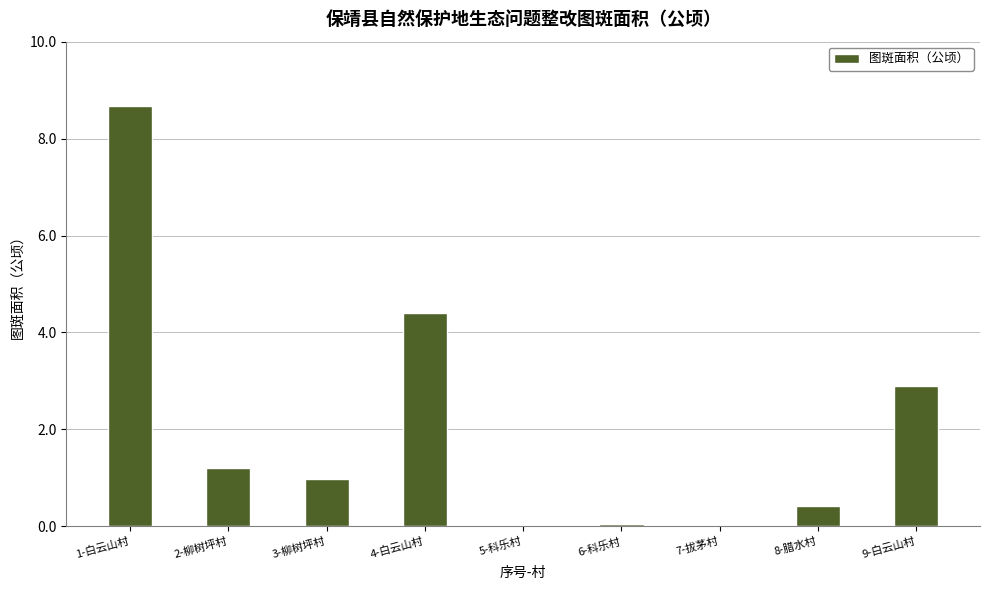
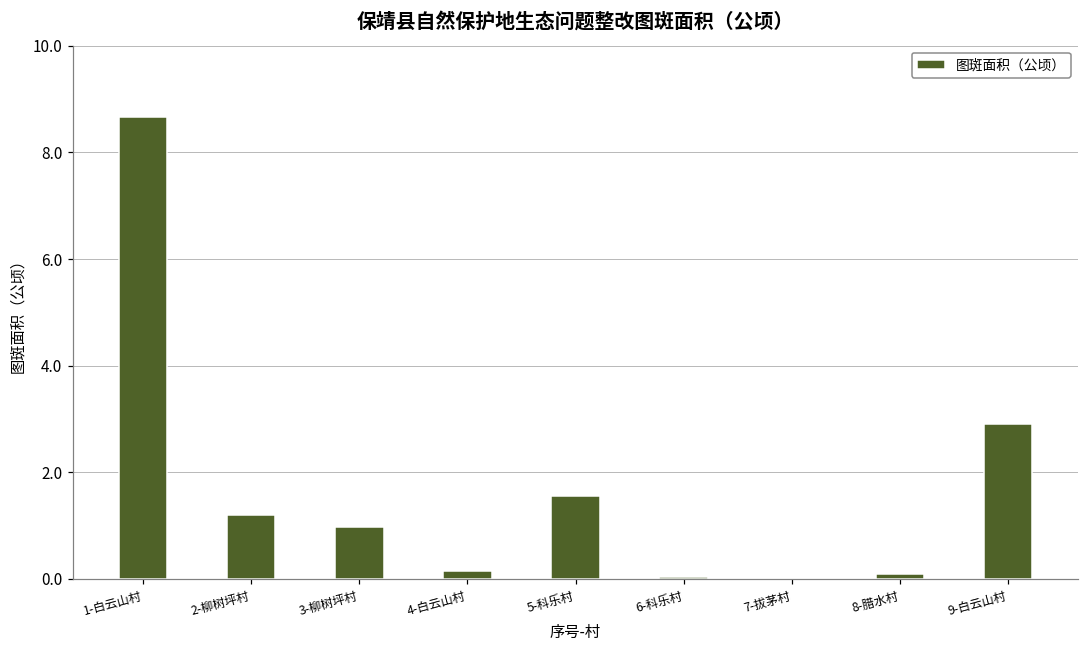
  {
    "1-白云山村": 8.7,
    "2-柳树坪村": 1.2,
    "3-柳树坪村": 1.0,
-   "4-白云山村": 4.4,
-   "5-科乐村": 0.0,
+   "4-白云山村": 0.2,
+   "5-科乐村": 1.6,
    "7-拔茅村": 0.0,
-   "8-腊水村": 0.4,
+   "8-腊水村": 0.1,
    "9-白云山村": 2.9
  }
